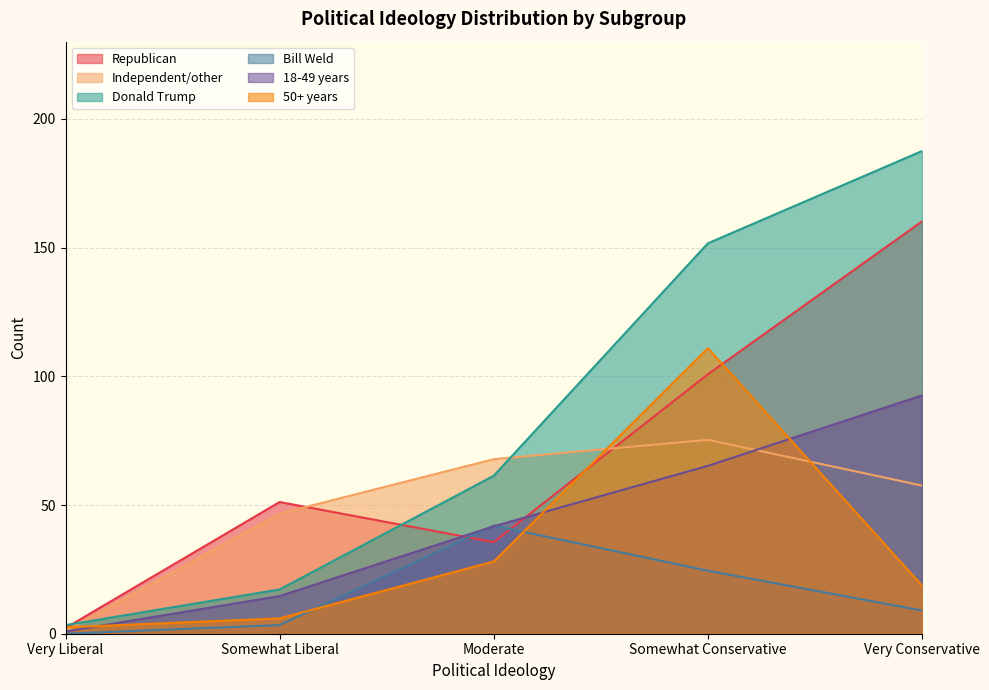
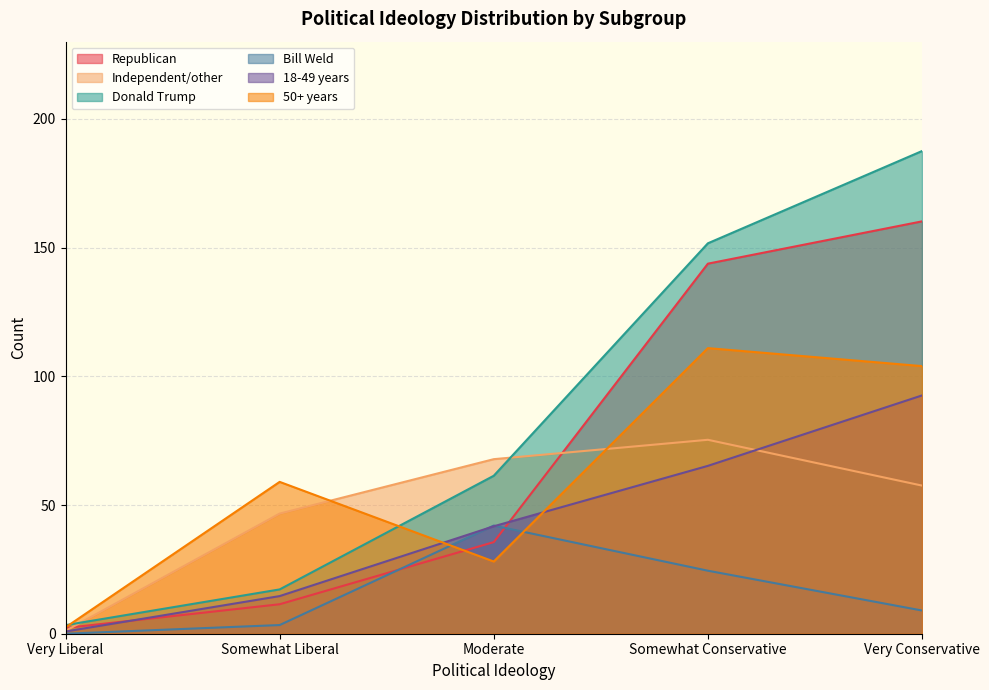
  {
    "Republican": {
-     "Somewhat Liberal": 51,
+     "Somewhat Liberal": 11,
      "Moderate": 36,
-     "Somewhat Conservative": 101,
+     "Somewhat Conservative": 144,
      "Very Conservative": 160
    },
    "Independent/other": {
      "Somewhat Liberal": 47,
      "Moderate": 68,
      "Somewhat Conservative": 75,
      "Very Conservative": 58
    },
    "50+ years": {
-     "Somewhat Liberal": 6,
+     "Somewhat Liberal": 59,
      "Moderate": 28,
      "Somewhat Conservative": 111,
-     "Very Conservative": 19
+     "Very Conservative": 104
    }
  }
